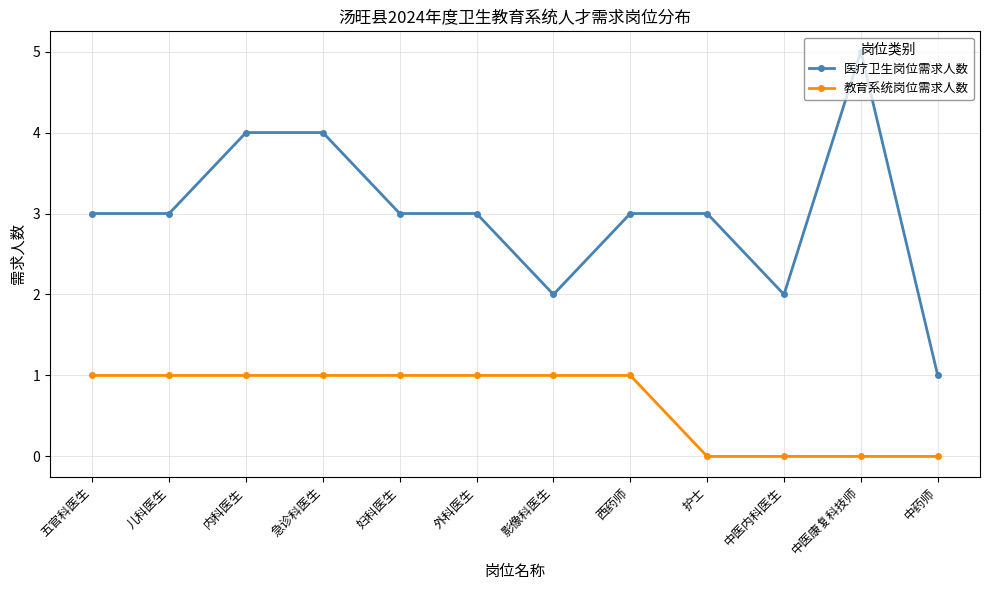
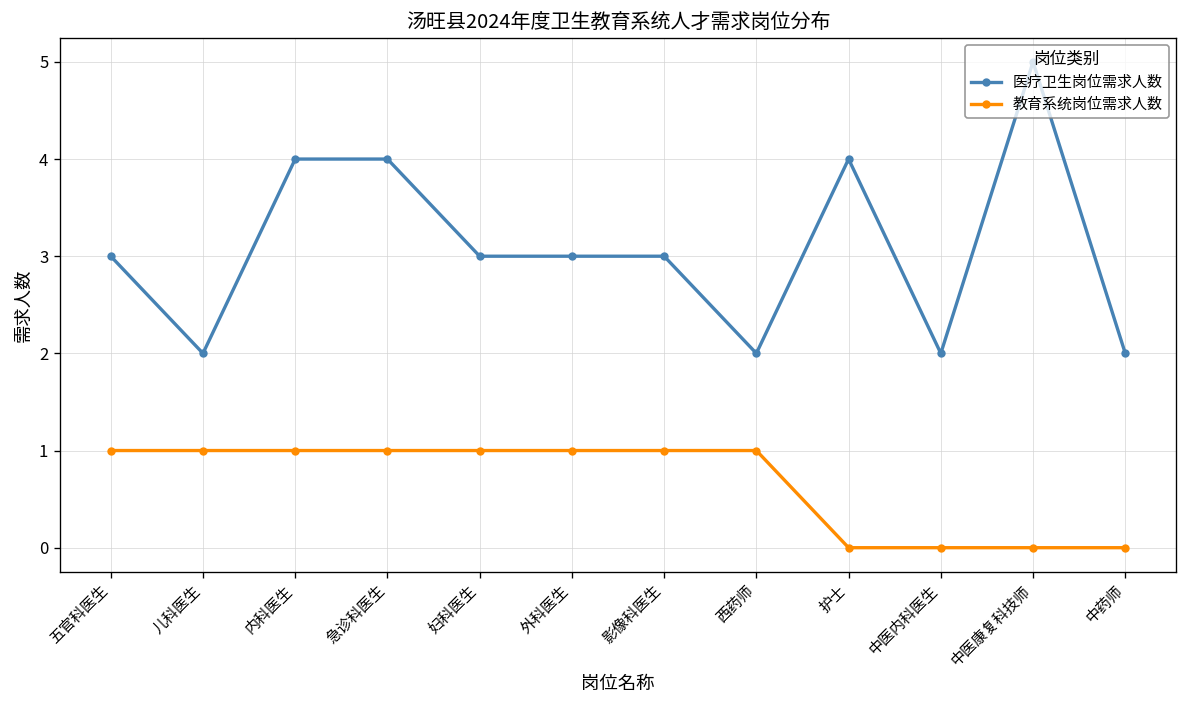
  {
    "医疗卫生岗位需求人数": {
      "五官科医生": 3,
-     "儿科医生": 3,
+     "儿科医生": 2,
      "内科医生": 4,
      "急诊科医生": 4,
      "妇科医生": 3,
      "外科医生": 3,
-     "影像科医生": 2,
-     "西药师": 3,
-     "护士": 3,
+     "影像科医生": 3,
+     "西药师": 2,
+     "护士": 4,
      "中医内科医生": 2,
-     "中药师": 1
+     "中药师": 2
    },
    "教育系统岗位需求人数": {
      "五官科医生": 1,
      "儿科医生": 1,
      "内科医生": 1,
      "急诊科医生": 1,
      "妇科医生": 1,
      "外科医生": 1,
      "影像科医生": 1,
      "西药师": 1,
      "护士": 0,
      "中医内科医生": 0,
      "中医康复科技师": 0,
      "中药师": 0
    }
  }
